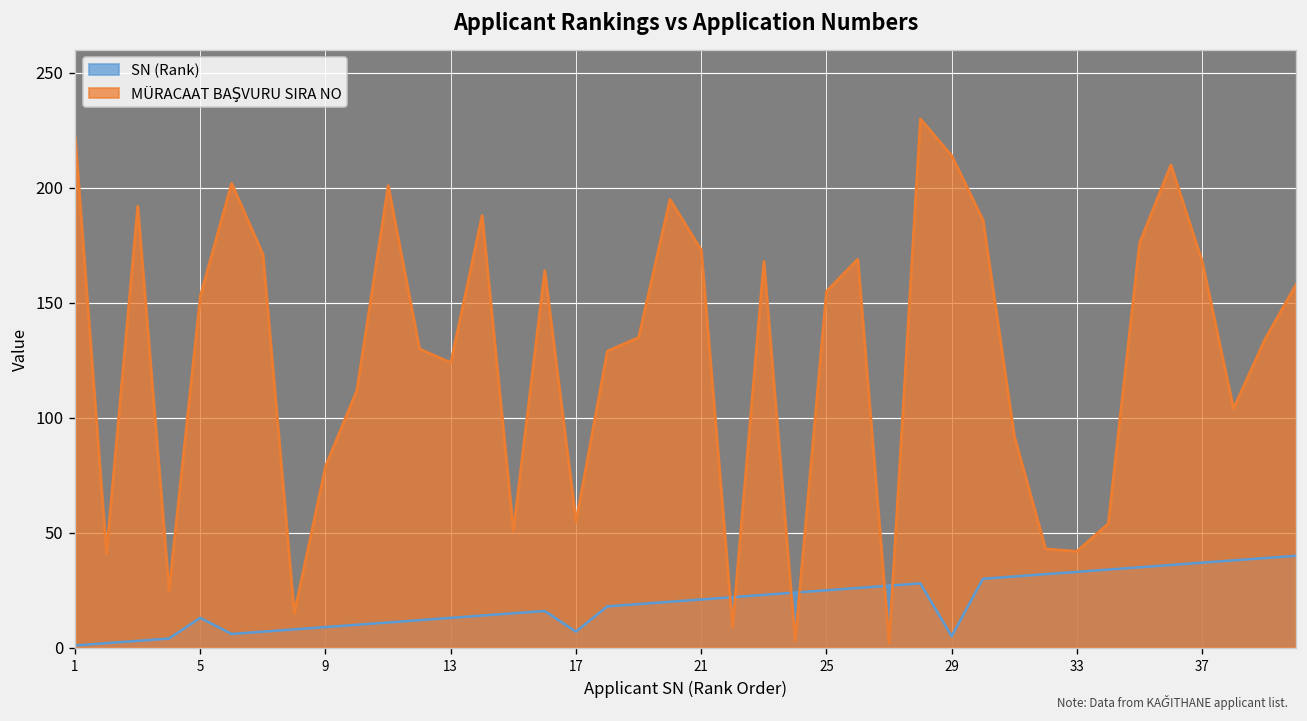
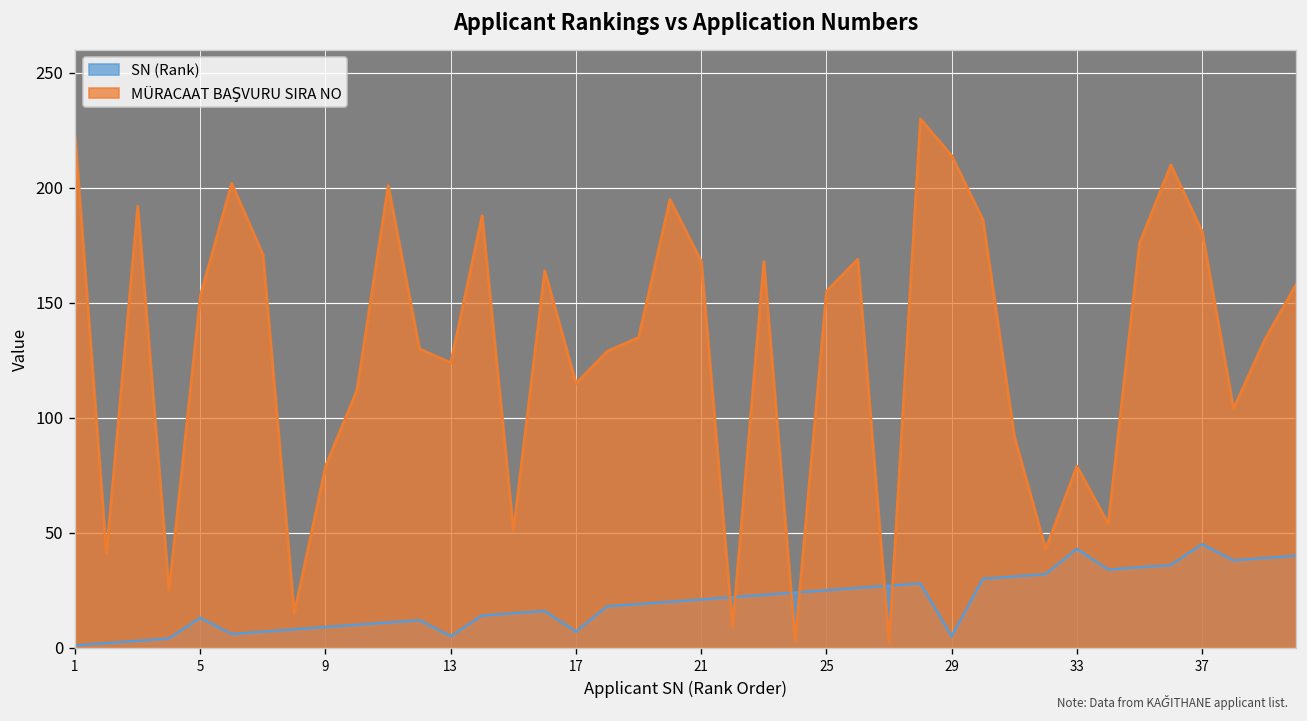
  {
    "SN (Rank)": {
      "1": 1,
      "5": 13,
      "9": 9,
-     "13": 13,
+     "13": 5,
      "17": 7,
      "21": 21,
      "25": 25,
      "29": 5,
-     "33": 33,
-     "37": 37
+     "33": 43,
+     "37": 45
    },
    "MÜRACAAT BAŞVURU SIRA NO": {
      "1": 222,
      "5": 153,
      "9": 79,
      "13": 124,
-     "17": 55,
-     "21": 173,
+     "17": 115,
+     "21": 168,
      "25": 155,
      "29": 214,
-     "33": 42,
-     "37": 168
+     "33": 79,
+     "37": 181
    }
  }
